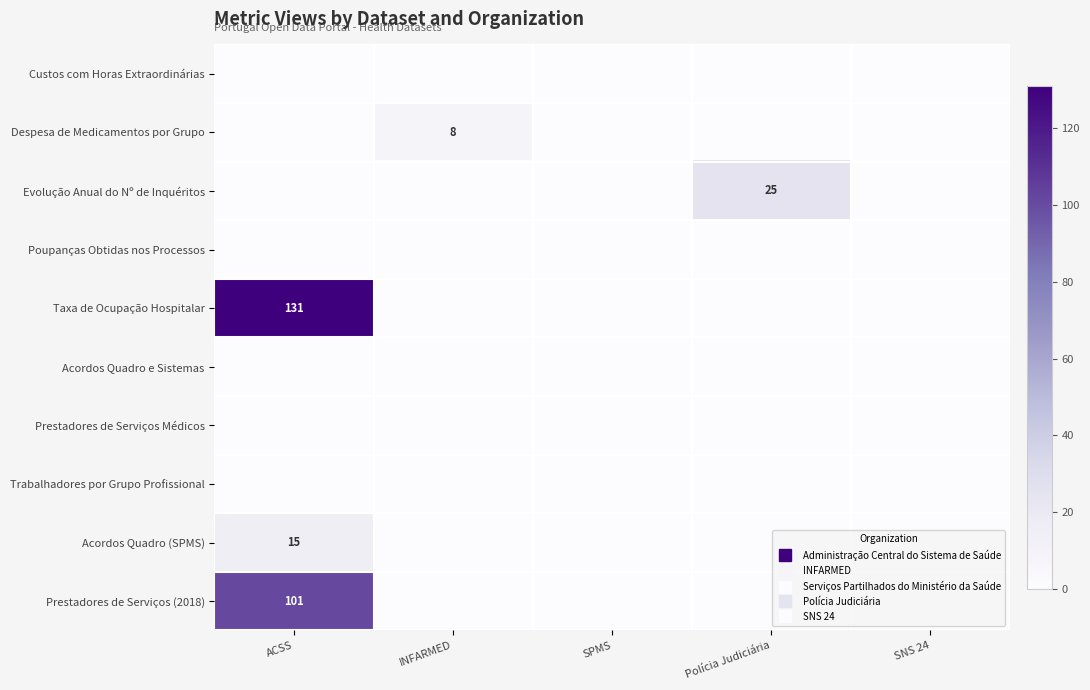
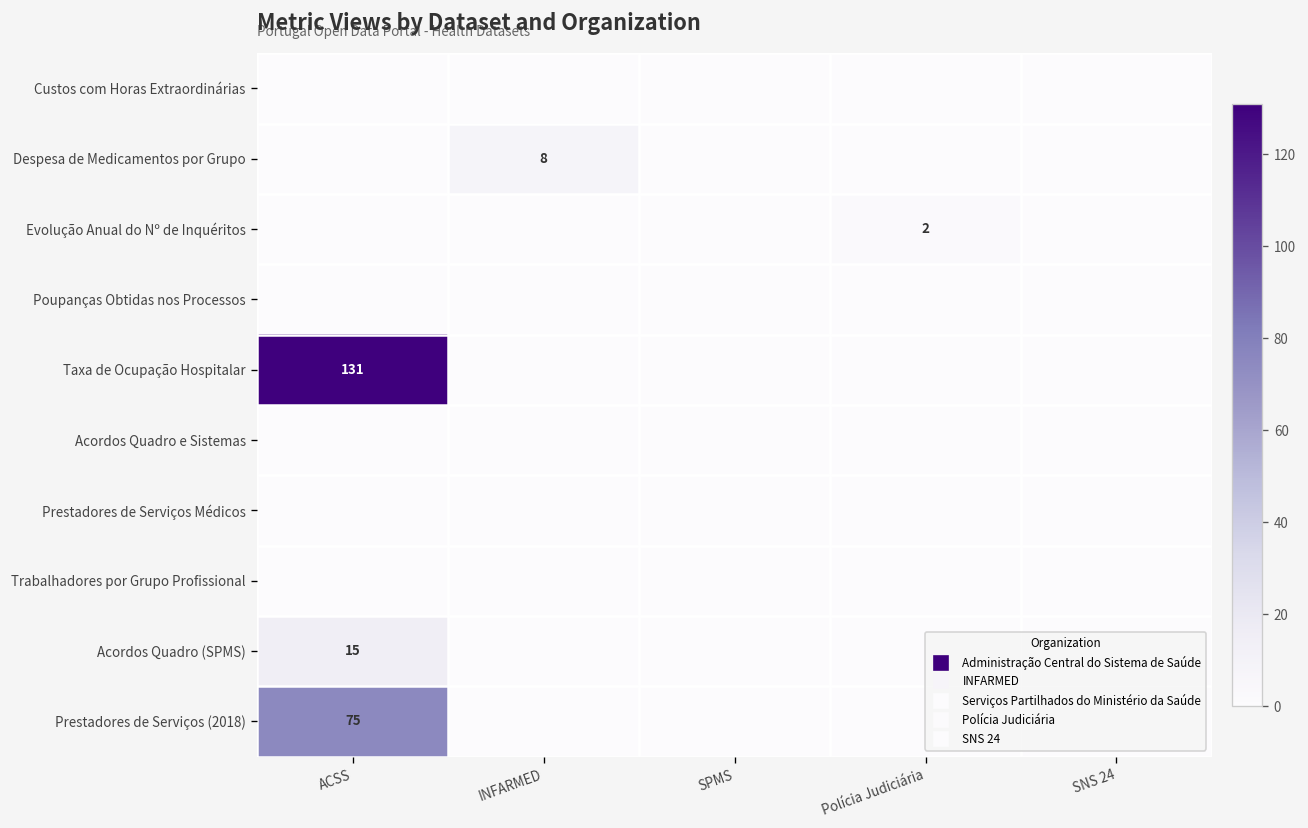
  {
    "Despesa de Medicamentos por Grupo": {
      "INFARMED": 8
    },
    "Evolução Anual do Nº de Inquéritos": {
-     "Polícia Judiciária": 25
+     "Polícia Judiciária": 2
    },
    "Taxa de Ocupação Hospitalar": {
      "ACSS": 131
    },
    "Acordos Quadro (SPMS)": {
      "ACSS": 15
    },
    "Prestadores de Serviços (2018)": {
-     "ACSS": 101
+     "ACSS": 75
    }
  }
